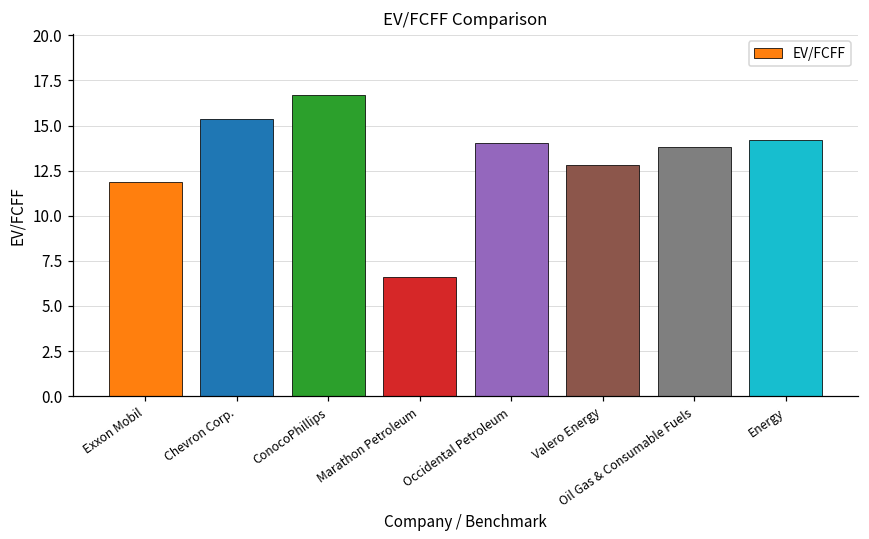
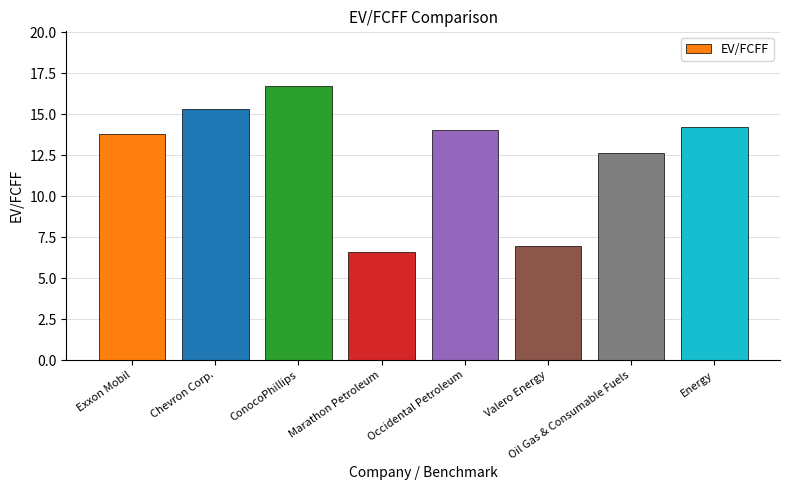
  {
-   "Exxon Mobil": 11.9,
+   "Exxon Mobil": 13.8,
    "Chevron Corp.": 15.3,
    "ConocoPhillips": 16.7,
    "Marathon Petroleum": 6.6,
    "Occidental Petroleum": 14.0,
-   "Valero Energy": 12.8,
-   "Oil Gas & Consumable Fuels": 13.8,
+   "Valero Energy": 6.9,
+   "Oil Gas & Consumable Fuels": 12.6,
    "Energy": 14.2
  }
